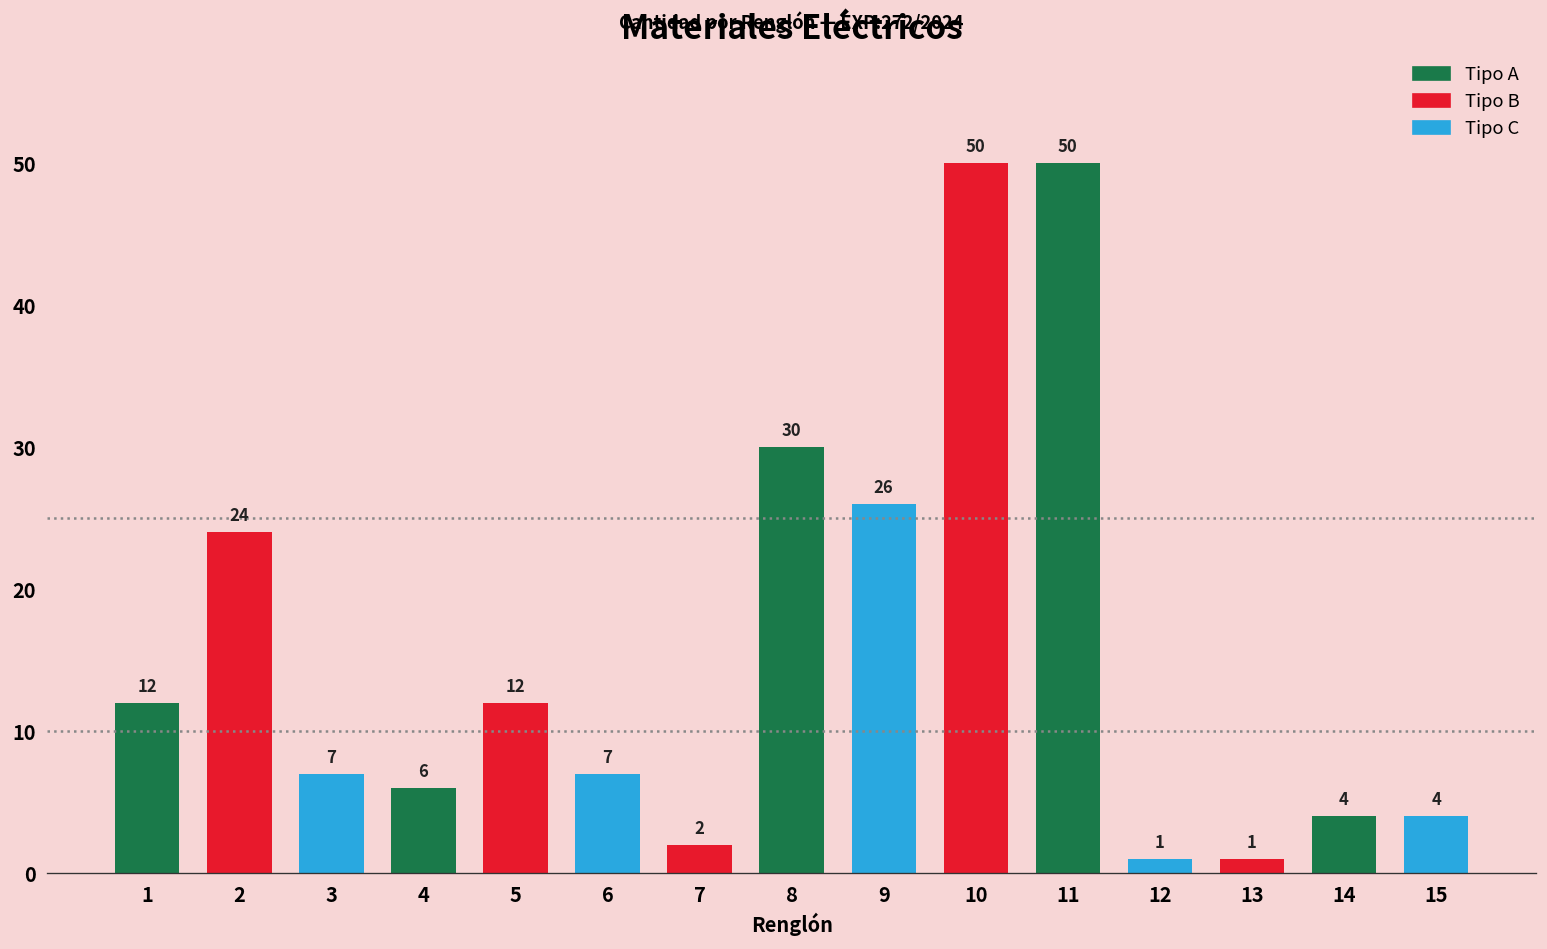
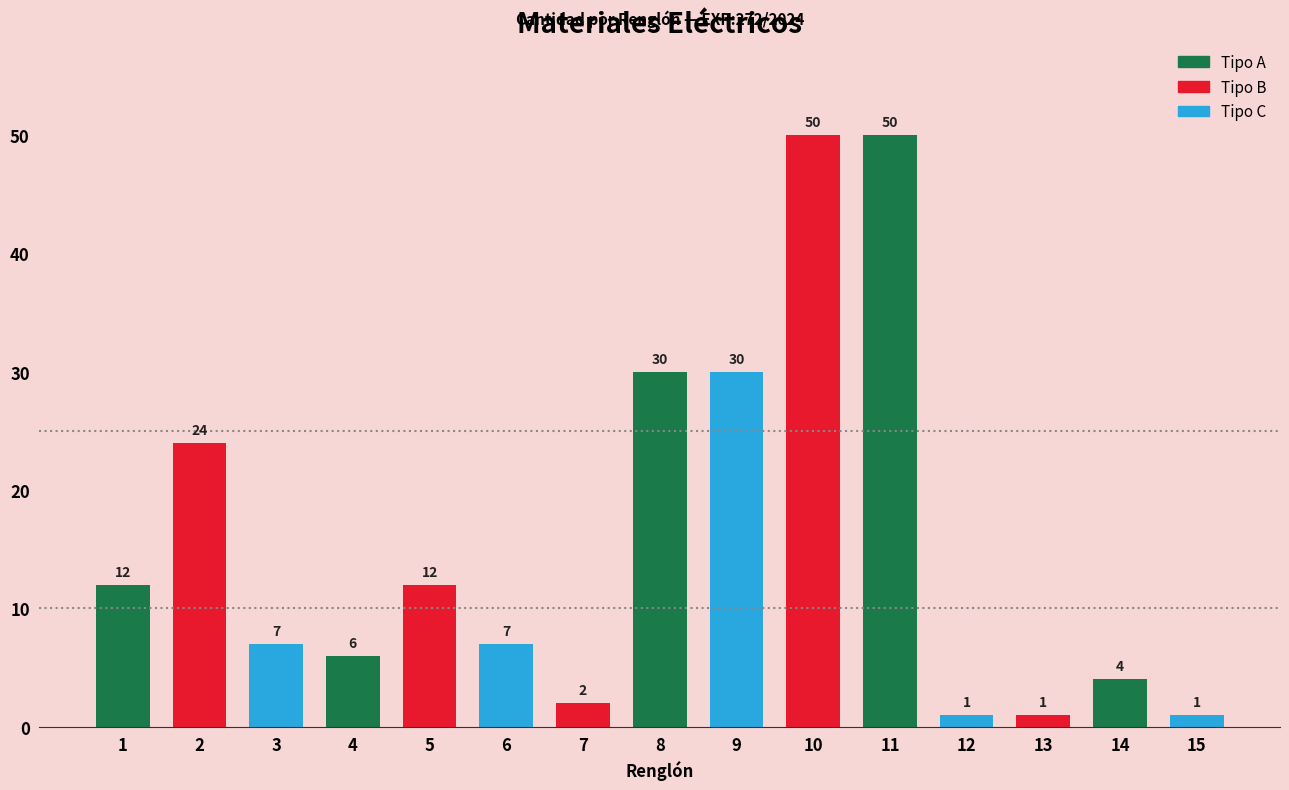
  {
    "1": 12,
    "2": 24,
    "3": 7,
    "4": 6,
    "5": 12,
    "6": 7,
    "7": 2,
    "8": 30,
-   "9": 26,
+   "9": 30,
    "10": 50,
    "11": 50,
    "12": 1,
    "13": 1,
    "14": 4,
-   "15": 4
+   "15": 1
  }
